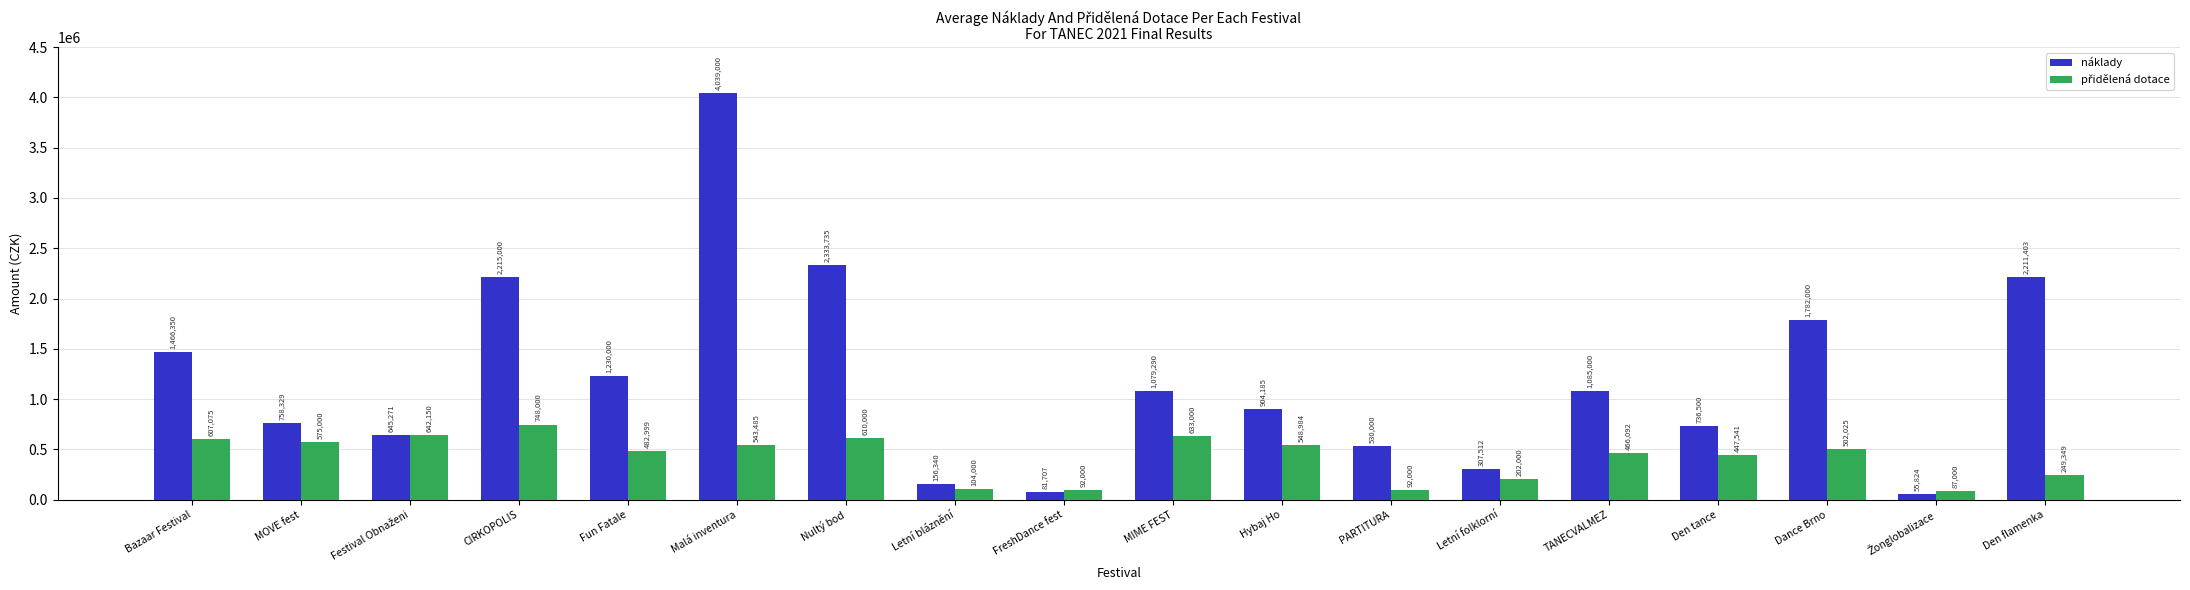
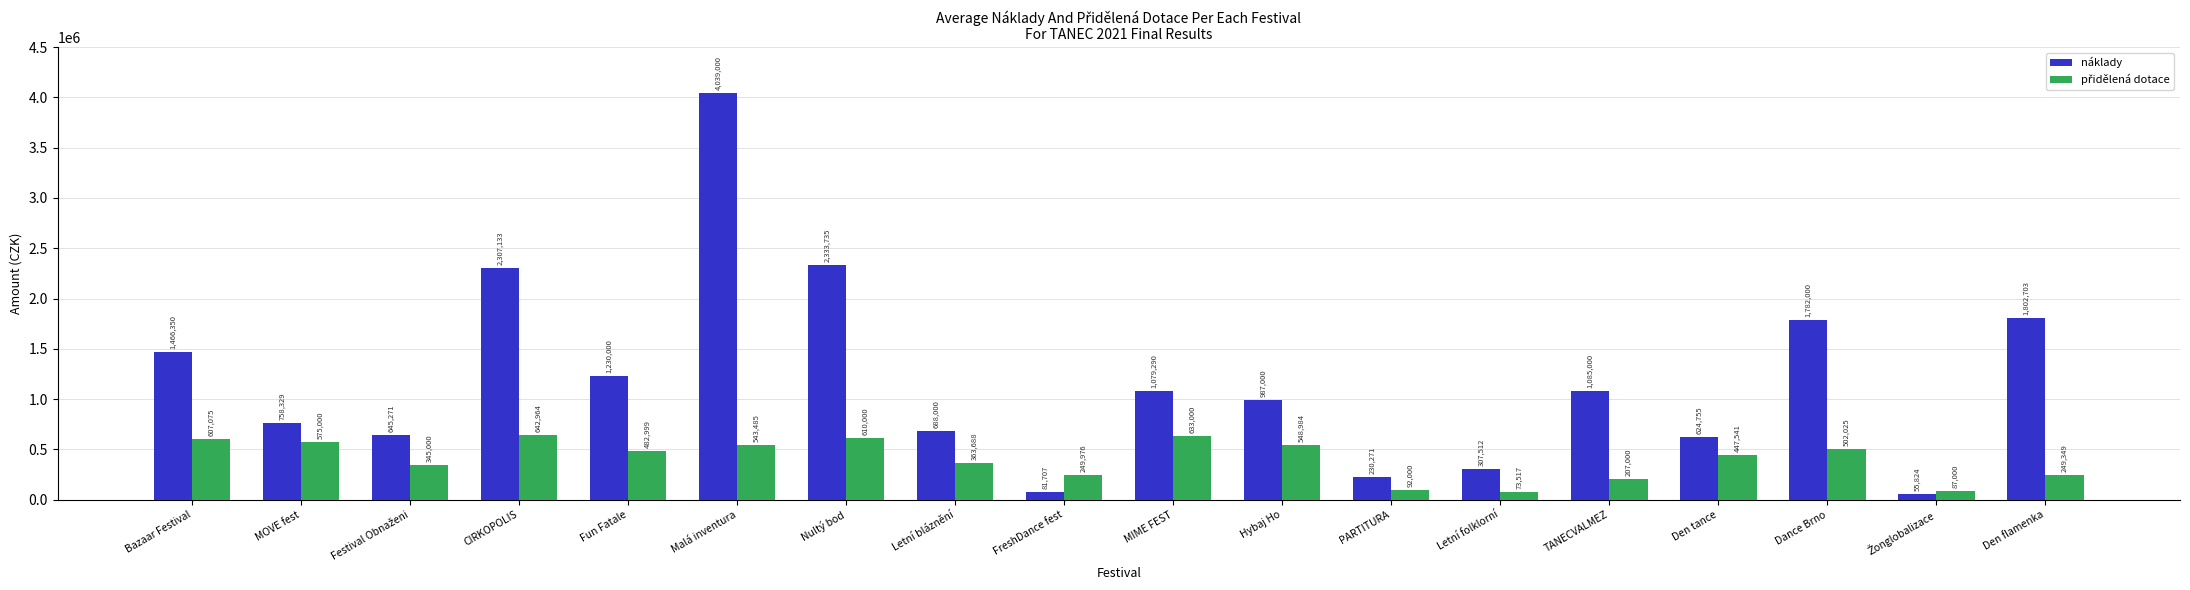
  {
    "náklady": {
      "Bazaar Festival": "1,466,350",
      "MOVE fest": "758,329",
      "Festival Obnaženi": "645,271",
-     "CIRKOPOLIS": "2,215,000",
+     "CIRKOPOLIS": "2,307,133",
      "Fun Fatale": "1,230,000",
      "Malá inventura": "4,039,000",
      "Nultý bod": "2,333,735",
-     "Letní bláznění": "156,340",
+     "Letní bláznění": "688,000",
      "FreshDance fest": "81,707",
      "MIME FEST": "1,079,290",
-     "Hybaj Ho": "904,185",
-     "PARTITURA": "530,000",
+     "Hybaj Ho": "987,000",
+     "PARTITURA": "230,271",
      "Letní folklorní": "307,512",
      "TANECVALMEZ": "1,085,000",
-     "Den tance": "736,500",
+     "Den tance": "624,755",
      "Dance Brno": "1,782,000",
      "Žonglobalizace": "55,824",
-     "Den flamenka": "2,211,403"
+     "Den flamenka": "1,802,703"
    },
    "přidělená dotace": {
      "Bazaar Festival": "607,075",
      "MOVE fest": "575,000",
-     "Festival Obnaženi": "642,150",
-     "CIRKOPOLIS": "748,000",
+     "Festival Obnaženi": "345,000",
+     "CIRKOPOLIS": "642,964",
      "Fun Fatale": "482,999",
      "Malá inventura": "543,485",
      "Nultý bod": "610,000",
-     "Letní bláznění": "104,000",
-     "FreshDance fest": "92,000",
+     "Letní bláznění": "363,688",
+     "FreshDance fest": "249,976",
      "MIME FEST": "633,000",
      "Hybaj Ho": "548,984",
      "PARTITURA": "92,000",
-     "Letní folklorní": "202,000",
-     "TANECVALMEZ": "466,092",
+     "Letní folklorní": "73,517",
+     "TANECVALMEZ": "207,000",
      "Den tance": "447,541",
      "Dance Brno": "502,025",
      "Žonglobalizace": "87,000",
      "Den flamenka": "249,349"
    }
  }
